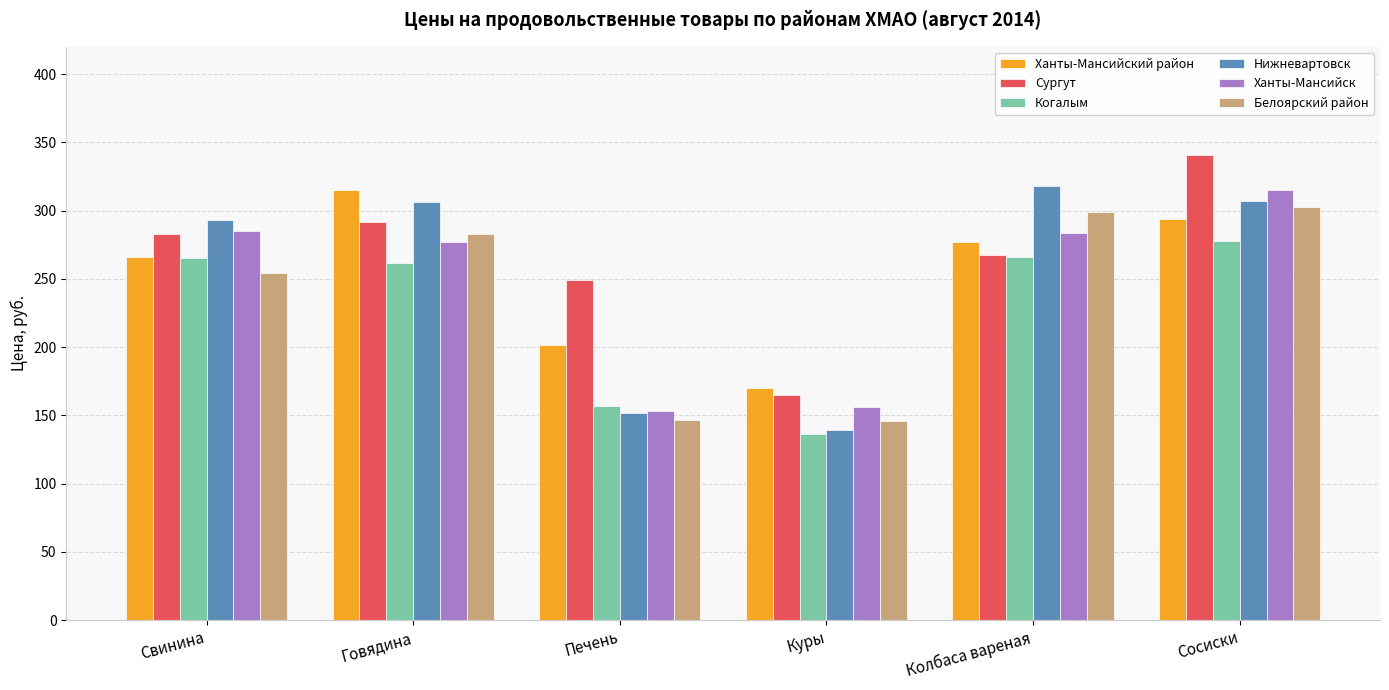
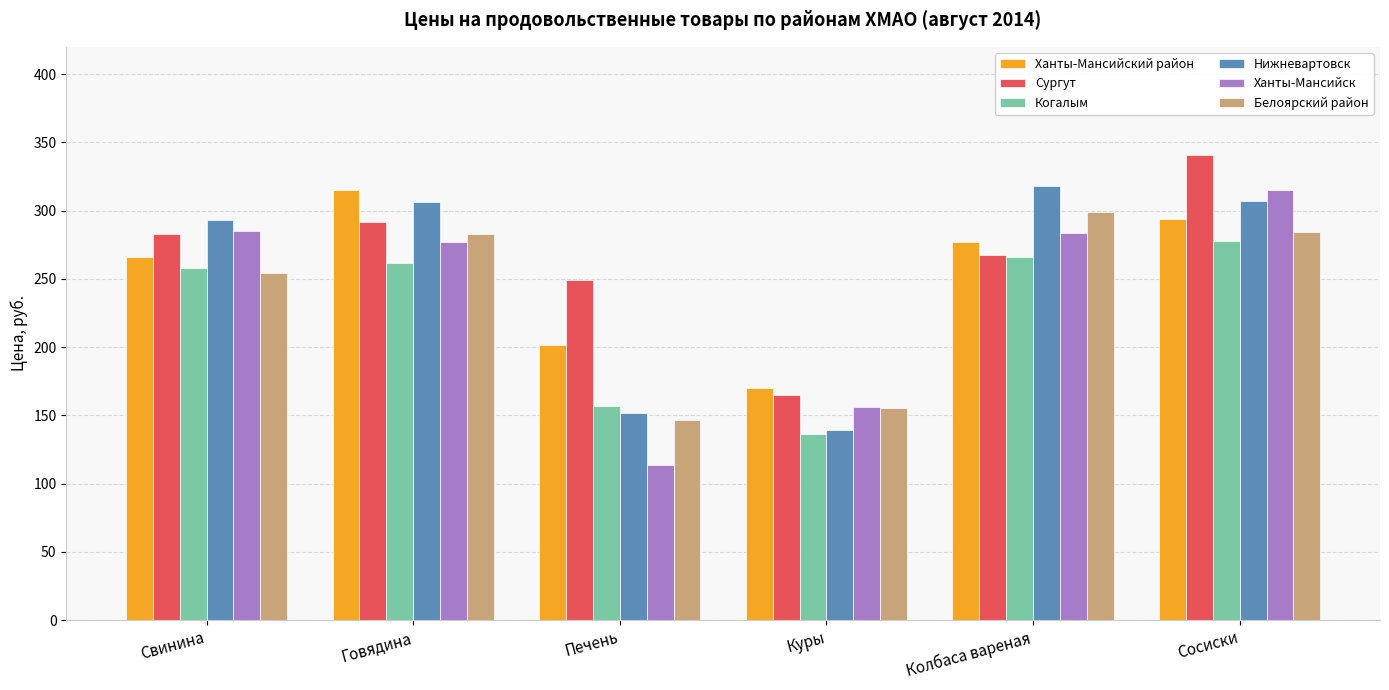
  {
    "Ханты-Мансийский район": {
      "Свинина": 266,
      "Говядина": 315,
      "Печень": 202,
      "Куры": 170,
      "Колбаса вареная": 277,
      "Сосиски": 294
    },
    "Сургут": {
      "Свинина": 283,
      "Говядина": 291,
      "Печень": 249,
      "Куры": 165,
      "Колбаса вареная": 268,
      "Сосиски": 341
    },
    "Когалым": {
-     "Свинина": 265,
+     "Свинина": 258,
      "Говядина": 261,
      "Печень": 157,
      "Куры": 136,
      "Колбаса вареная": 266,
      "Сосиски": 278
    },
    "Нижневартовск": {
      "Свинина": 293,
      "Говядина": 306,
      "Печень": 152,
      "Куры": 140,
      "Колбаса вареная": 318,
      "Сосиски": 307
    },
    "Ханты-Мансийск": {
      "Свинина": 285,
      "Говядина": 277,
-     "Печень": 153,
+     "Печень": 114,
      "Куры": 156,
      "Колбаса вареная": 284,
      "Сосиски": 315
    },
    "Белоярский район": {
      "Свинина": 254,
      "Говядина": 283,
      "Печень": 147,
-     "Куры": 146,
+     "Куры": 156,
      "Колбаса вареная": 299,
-     "Сосиски": 303
+     "Сосиски": 285
    }
  }
